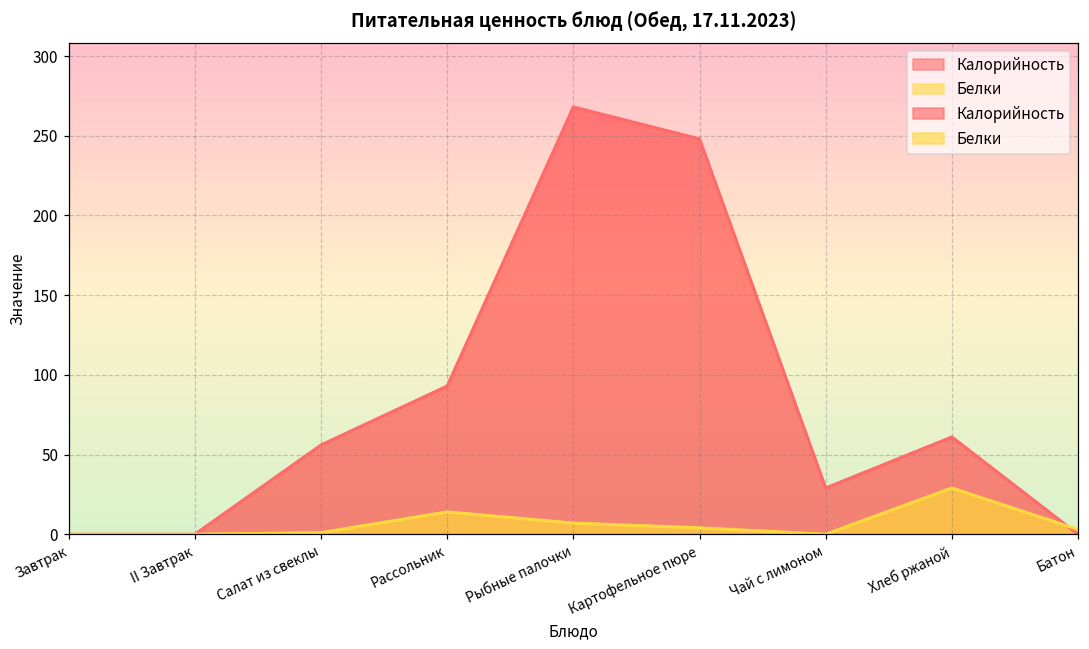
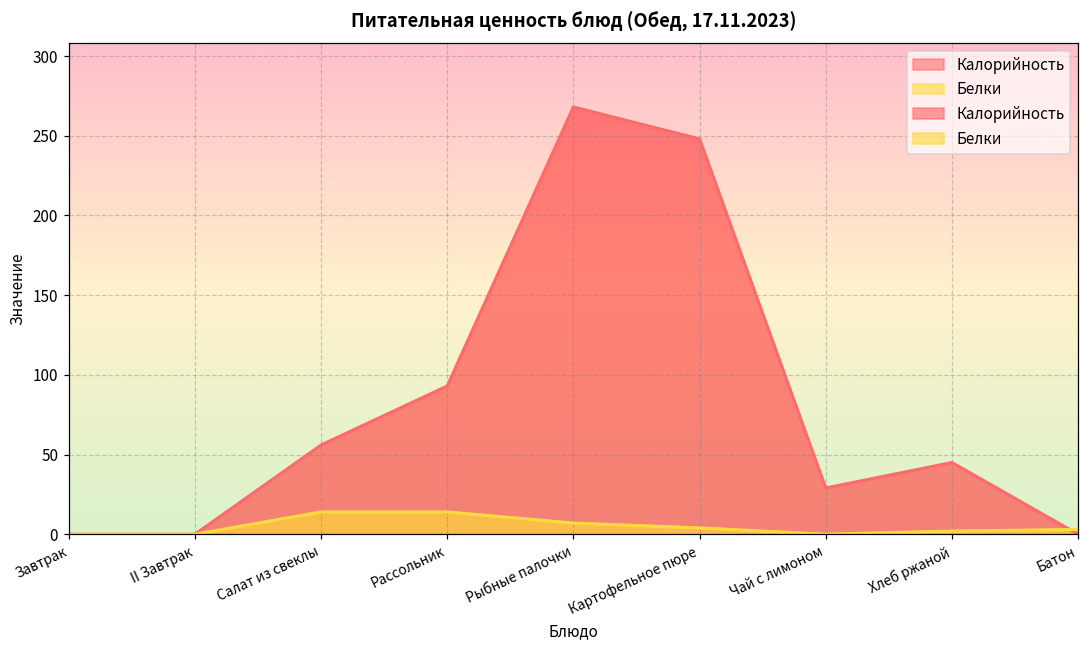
  {
    "Калорийность": {
      "Салат из свеклы": 56,
      "Рассольник": 93,
      "Рыбные палочки": 268,
      "Картофельное пюре": 248,
      "Чай с лимоном": 29,
-     "Хлеб ржаной": 61,
+     "Хлеб ржаной": 45,
      "Батон": 0
    },
    "Белки": {
-     "Салат из свеклы": 1,
+     "Салат из свеклы": 14,
      "Рассольник": 14,
      "Рыбные палочки": 7,
      "Картофельное пюре": 4,
      "Чай с лимоном": 0,
-     "Хлеб ржаной": 29,
+     "Хлеб ржаной": 2,
      "Батон": 3
    }
  }
